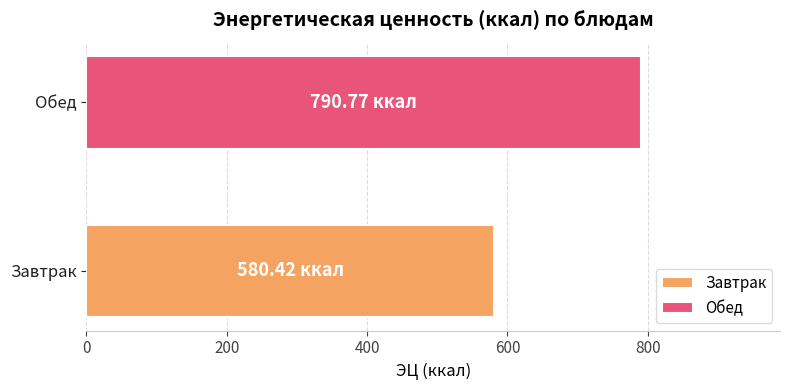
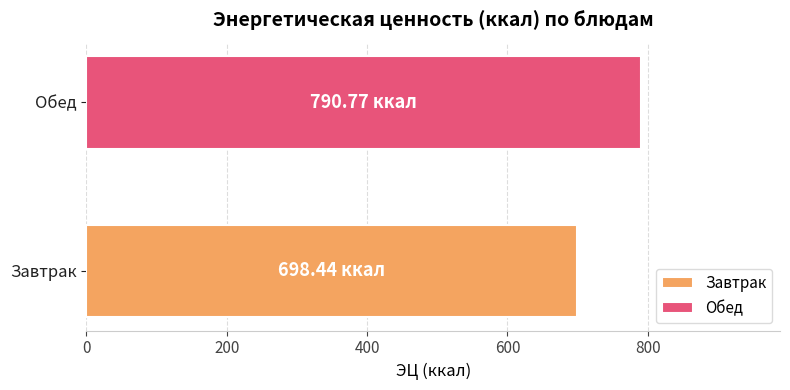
  {
    "Обед": 790.77,
-   "Завтрак": 580.42
+   "Завтрак": 698.44
  }
